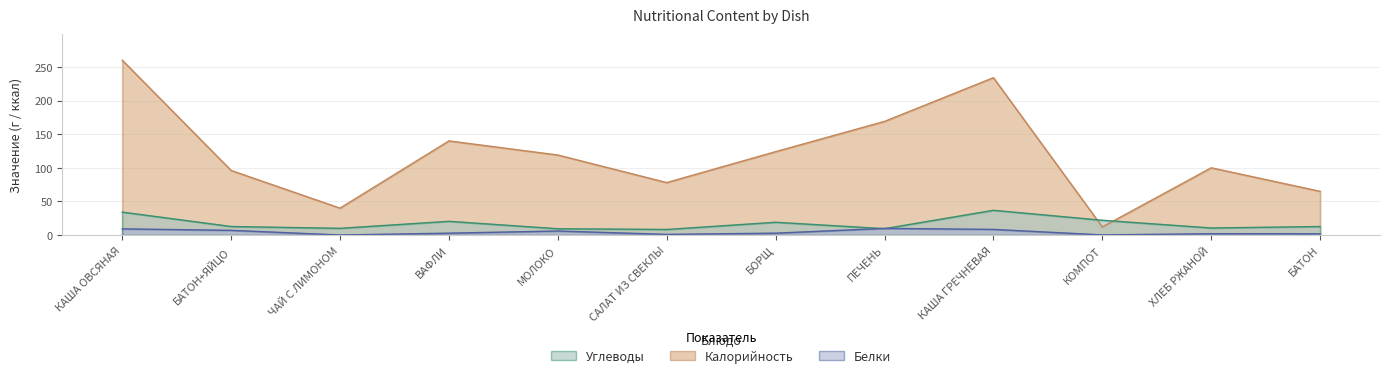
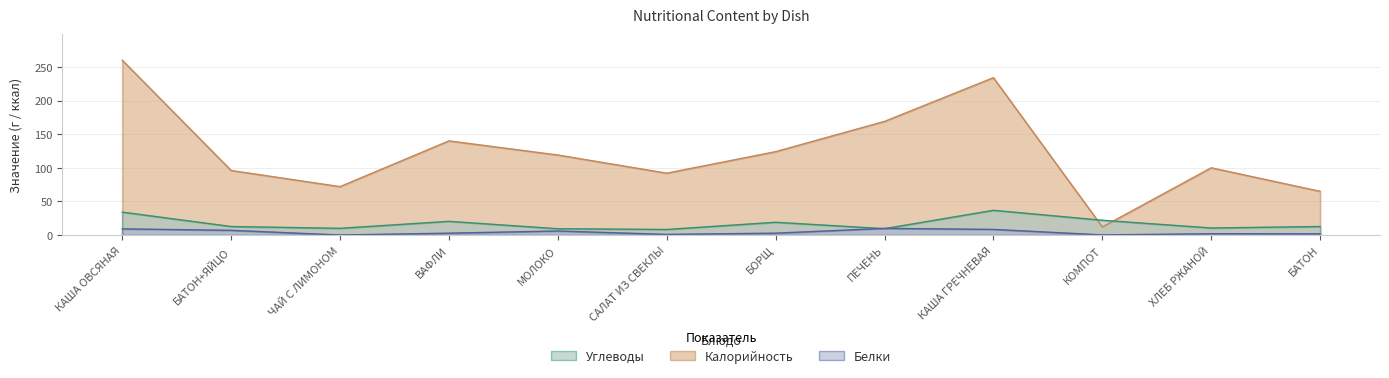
  {
    "Калорийность": {
      "КАША ОВСЯНАЯ": 260,
      "БАТОН+ЯЙЦО": 100,
-     "ЧАЙ С ЛИМОНОМ": 40,
+     "ЧАЙ С ЛИМОНОМ": 70,
      "ВАФЛИ": 140,
      "МОЛОКО": 120,
-     "САЛАТ ИЗ СВЕКЛЫ": 80,
+     "САЛАТ ИЗ СВЕКЛЫ": 90,
      "БОРЩ": 120,
      "ПЕЧЕНЬ": 170,
      "КАША ГРЕЧНЕВАЯ": 230,
      "КОМПОТ": 10,
      "ХЛЕБ РЖАНОЙ": 100,
      "БАТОН": 70
    }
  }
